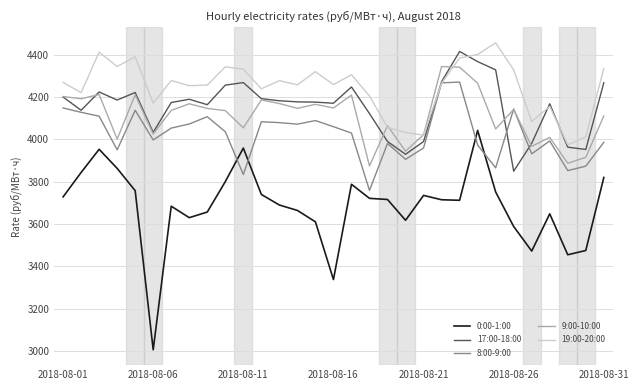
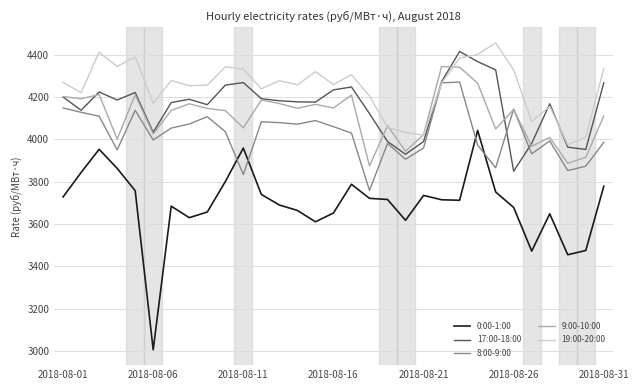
  {
    "0:00-1:00": {
      "2018-08-01": 3730,
      "2018-08-06": 3010,
      "2018-08-11": 3960,
-     "2018-08-16": 3340,
+     "2018-08-16": 3650,
      "2018-08-21": 3740,
-     "2018-08-26": 3590,
-     "2018-08-31": 3820
+     "2018-08-26": 3680,
+     "2018-08-31": 3780
    },
    "17:00-18:00": {
      "2018-08-11": 4270,
-     "2018-08-16": 4170,
+     "2018-08-16": 4230,
      "2018-08-21": 3990,
      "2018-08-26": 3850,
      "2018-08-31": 4270
    }
  }
